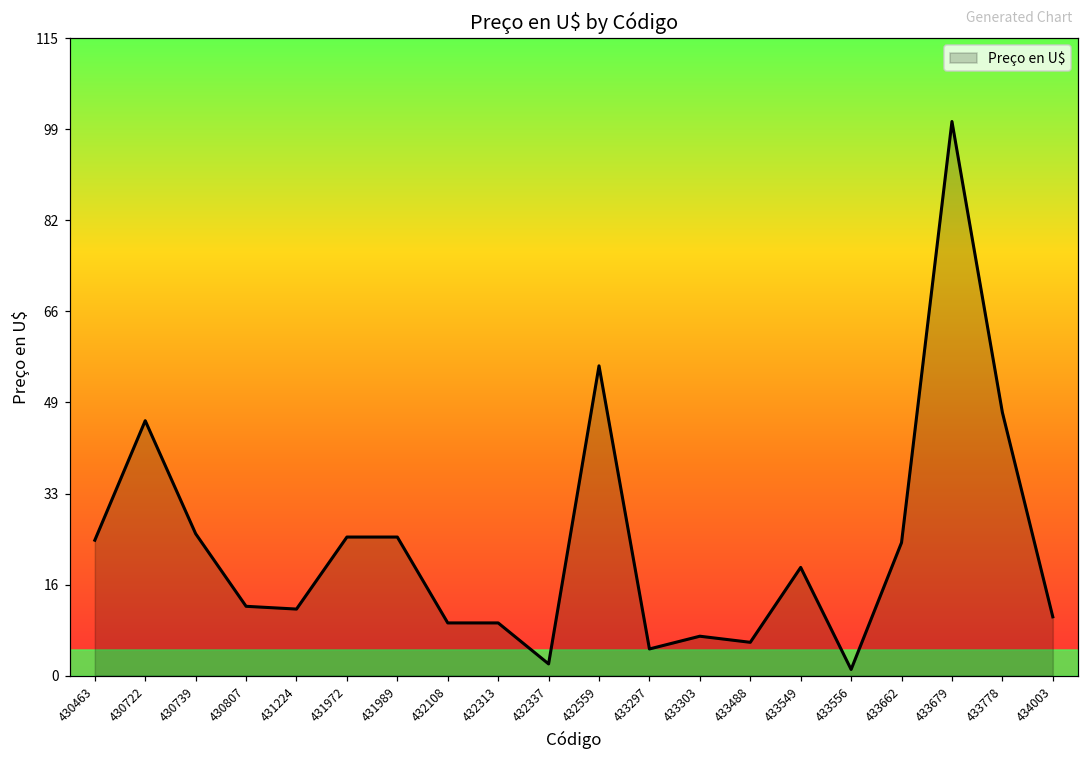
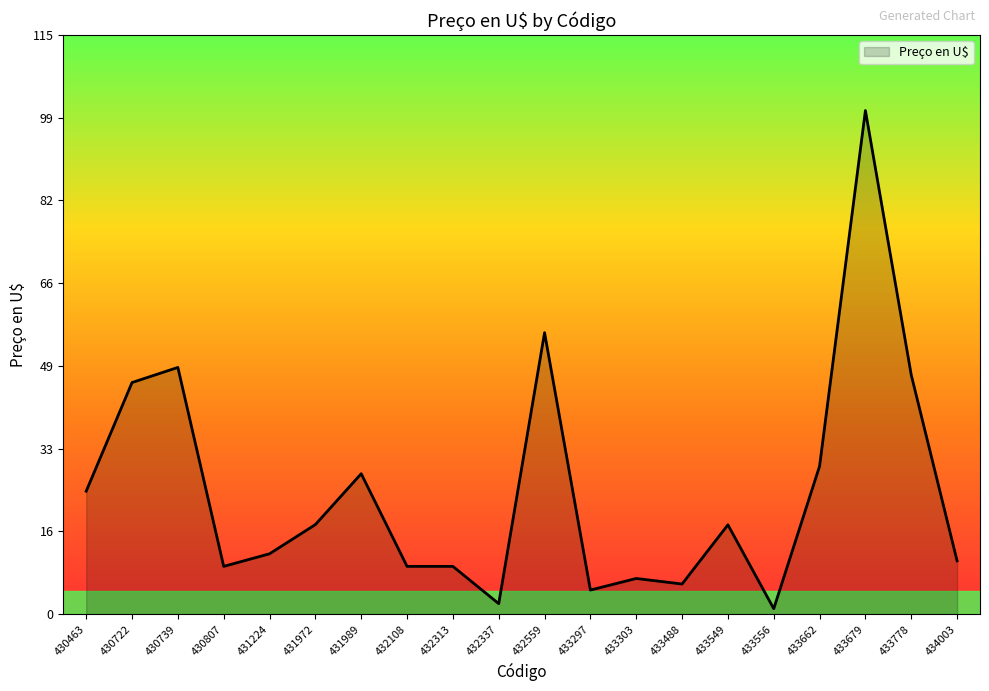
  {
    "430463": 24,
    "430722": 46,
-   "430739": 26,
-   "430807": 13,
+   "430739": 49,
+   "430807": 10,
    "431224": 12,
-   "431972": 25,
-   "431989": 25,
+   "431972": 18,
+   "431989": 28,
    "432108": 10,
    "432313": 10,
    "432559": 56,
    "433297": 5,
    "433303": 7,
    "433488": 6,
-   "433549": 20,
-   "433662": 24,
+   "433549": 18,
+   "433662": 29,
    "433679": 100,
    "433778": 48,
    "434003": 11
  }
